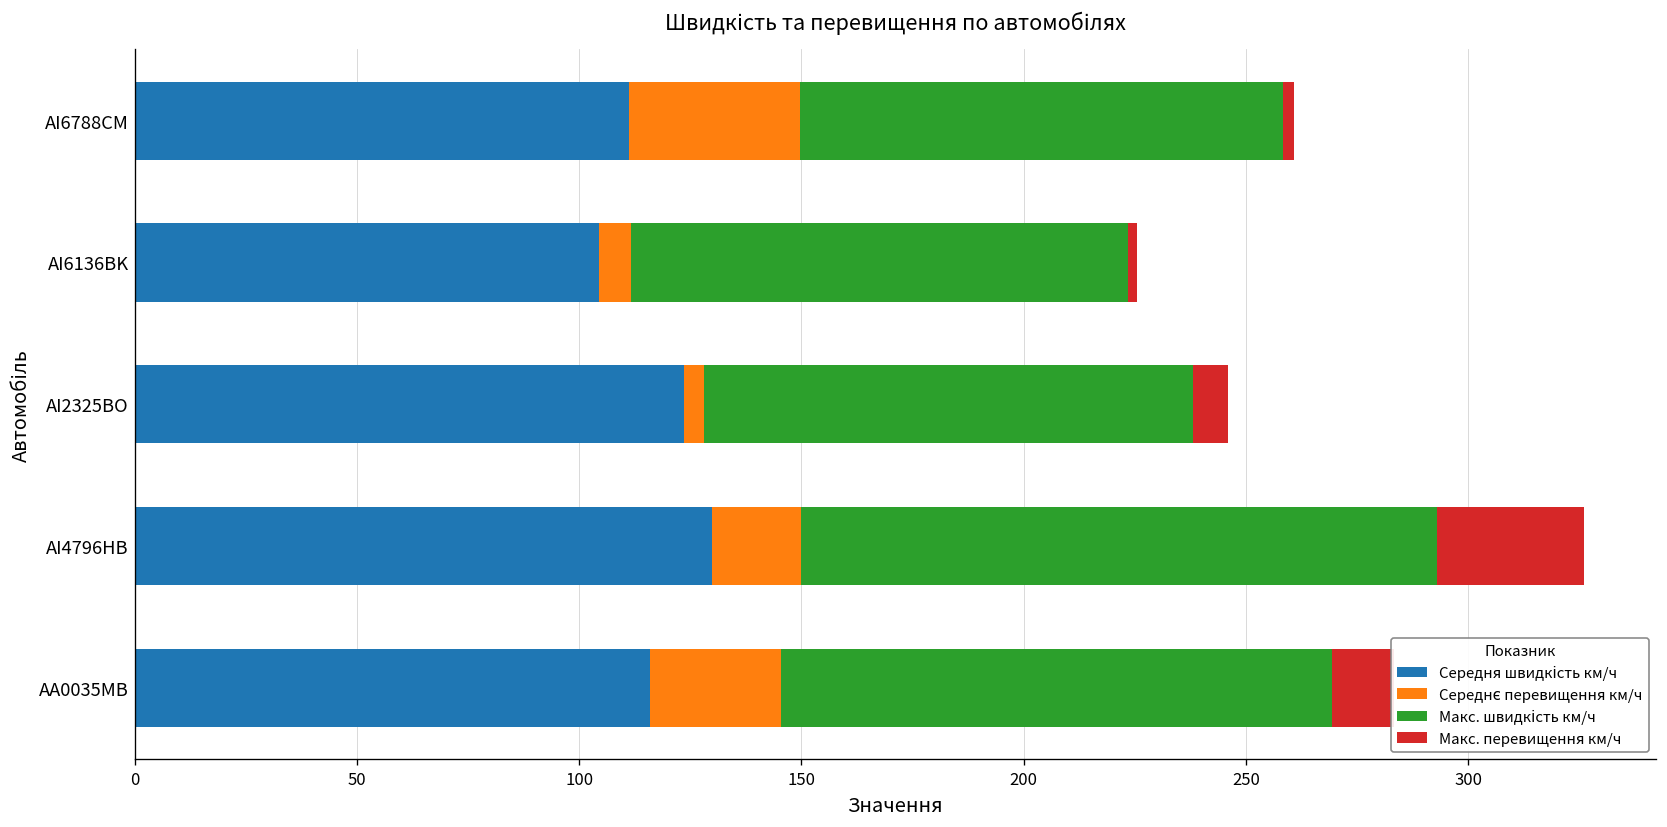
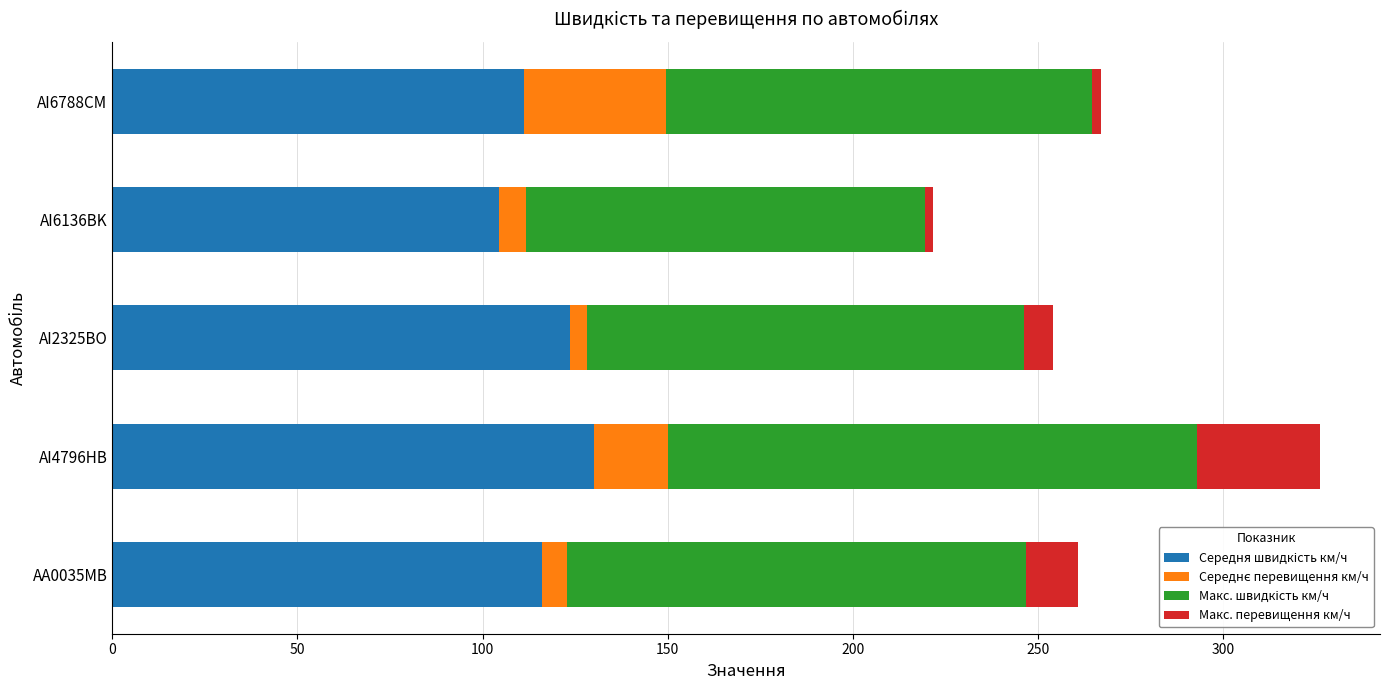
  {
    "Середня швидкість км/ч": {
      "AI6788CM": 111,
      "AI6136BK": 105,
      "AI2325BO": 124,
      "AI4796HB": 130,
      "AA0035MB": 116
    },
    "Середнє перевищення км/ч": {
      "AI6788CM": 38,
      "AI6136BK": 7,
      "AI2325BO": 5,
      "AI4796HB": 20,
-     "AA0035MB": 29
+     "AA0035MB": 7
    },
    "Макс. швидкість км/ч": {
-     "AI6788CM": 109,
-     "AI6136BK": 112,
-     "AI2325BO": 110,
+     "AI6788CM": 115,
+     "AI6136BK": 108,
+     "AI2325BO": 118,
      "AI4796HB": 143,
      "AA0035MB": 124
    },
    "Макс. перевищення км/ч": {
      "AI6788CM": 3,
      "AI6136BK": 2,
      "AI2325BO": 8,
      "AI4796HB": 33
    }
  }
